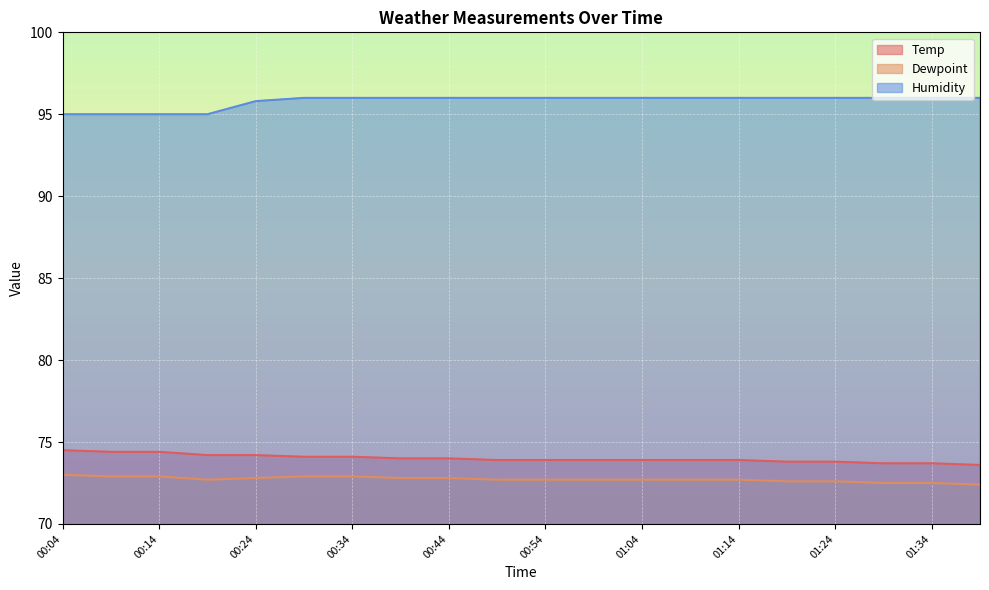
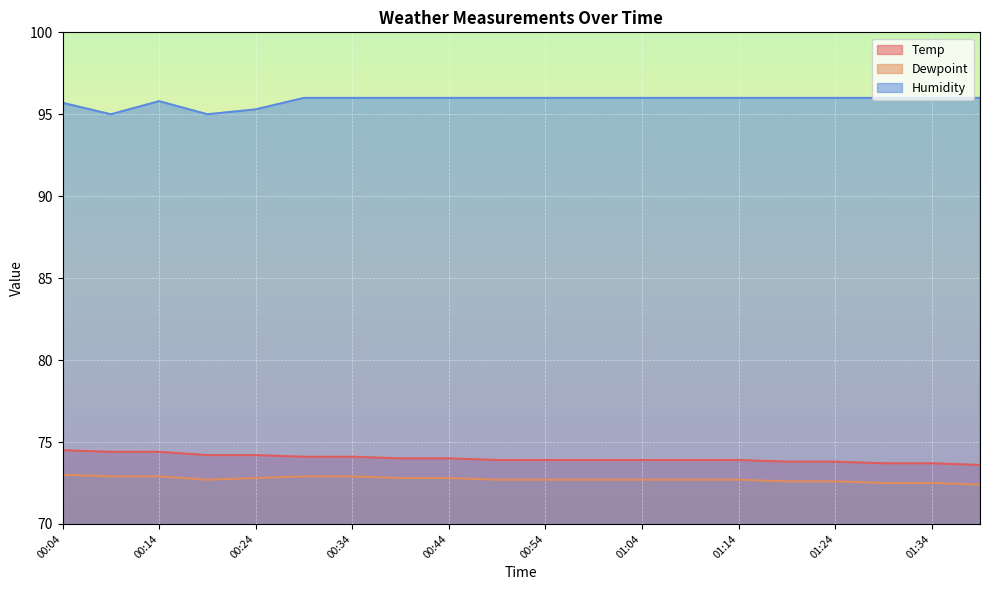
  {
    "Humidity": {
-     "00:04": 95.0,
-     "00:14": 95.0,
-     "00:24": 95.8,
+     "00:04": 95.7,
+     "00:14": 95.8,
+     "00:24": 95.3,
      "00:34": 96.0,
      "00:44": 96.0,
      "00:54": 96.0,
      "01:04": 96.0,
      "01:14": 96.0,
      "01:24": 96.0
    }
  }
